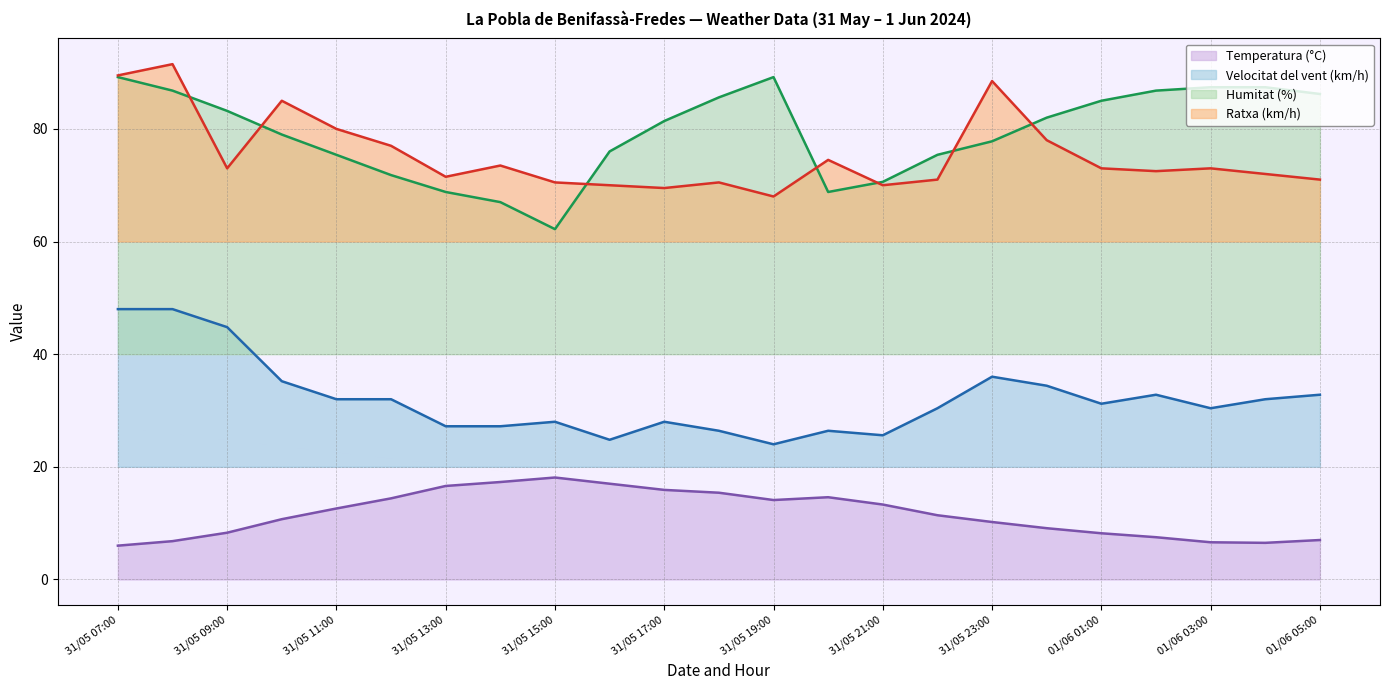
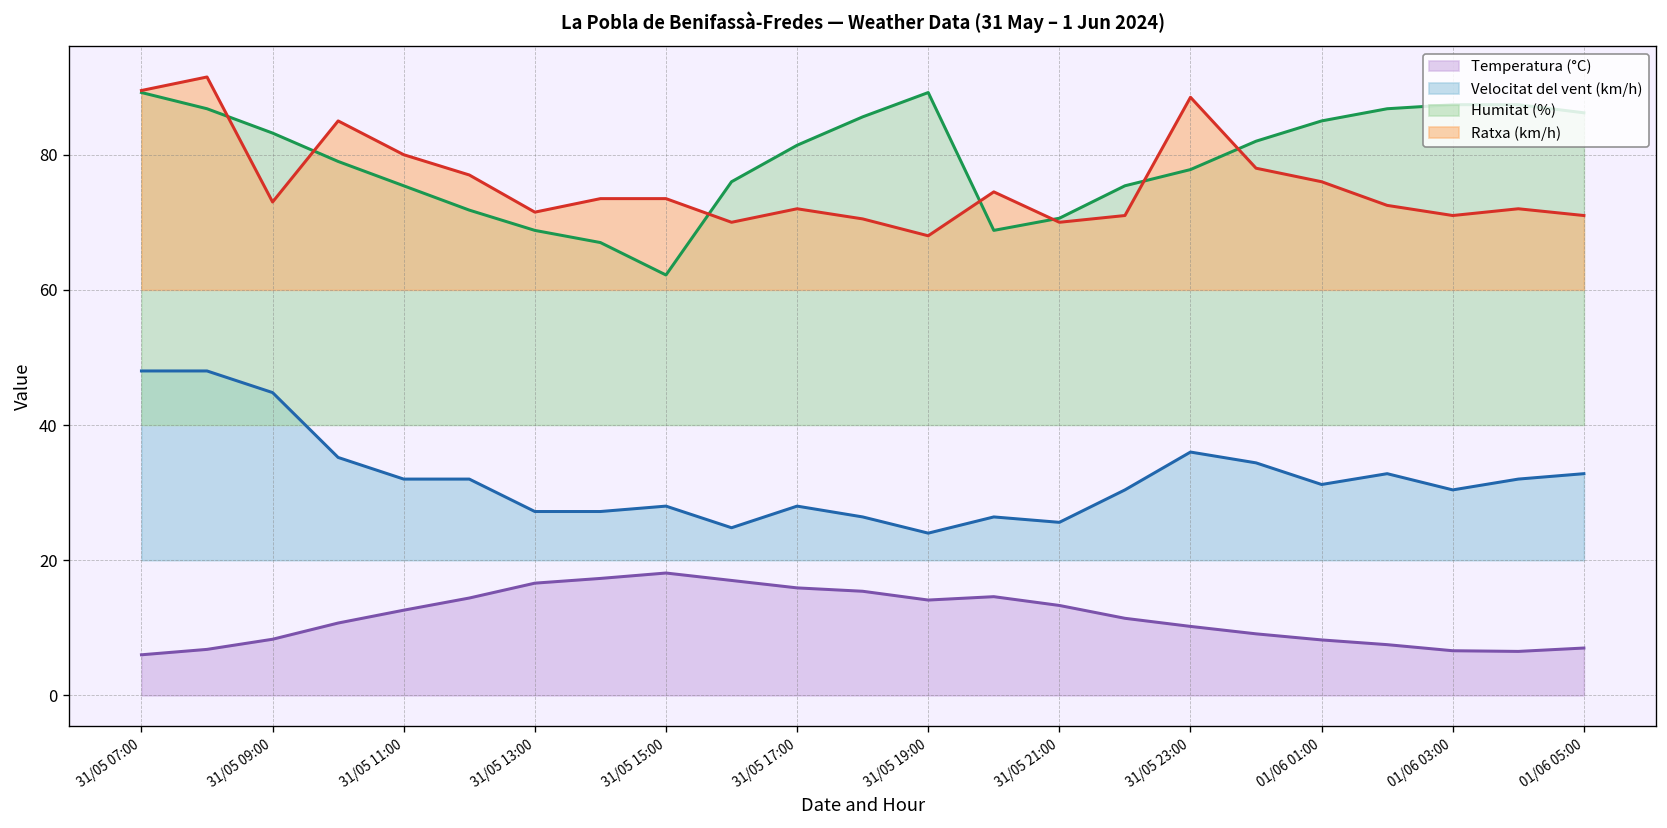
  {
    "Ratxa (km/h)": {
      "31/05 09:00": 73,
      "31/05 11:00": 80,
      "31/05 13:00": 72,
-     "31/05 15:00": 71,
-     "31/05 17:00": 70,
+     "31/05 15:00": 74,
+     "31/05 17:00": 72,
      "31/05 19:00": 68,
      "31/05 21:00": 70,
      "31/05 23:00": 89,
-     "01/06 01:00": 73,
-     "01/06 03:00": 73,
+     "01/06 01:00": 76,
+     "01/06 03:00": 71,
      "01/06 05:00": 71
    }
  }
